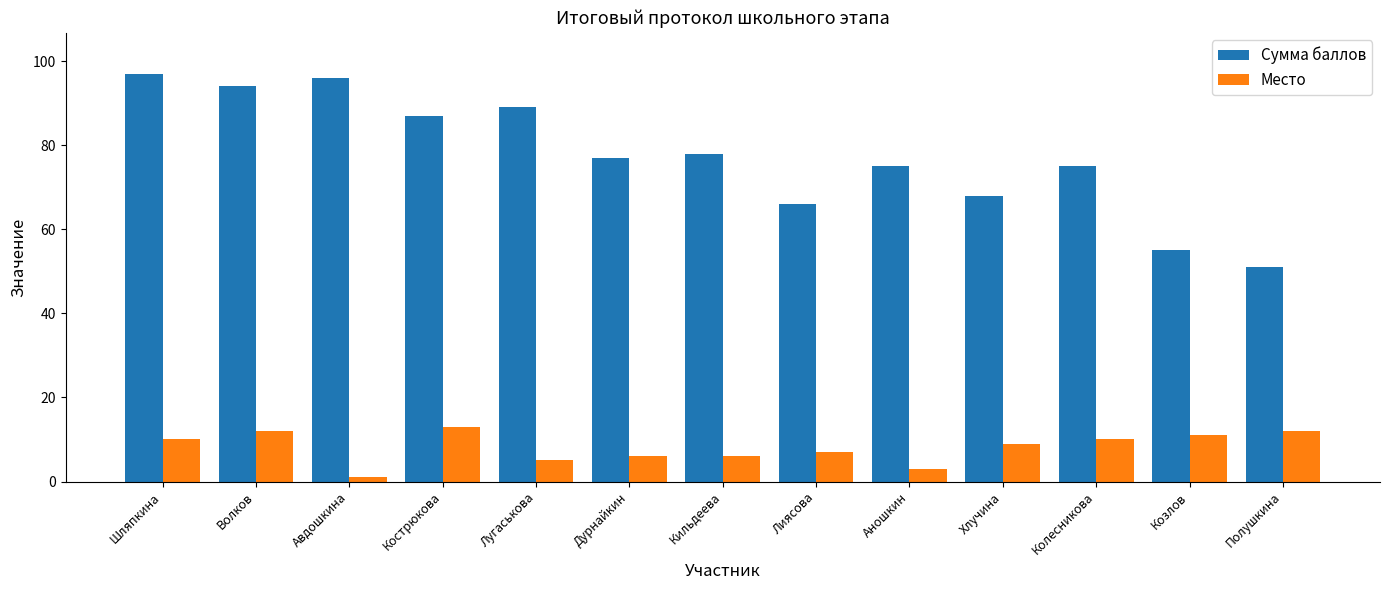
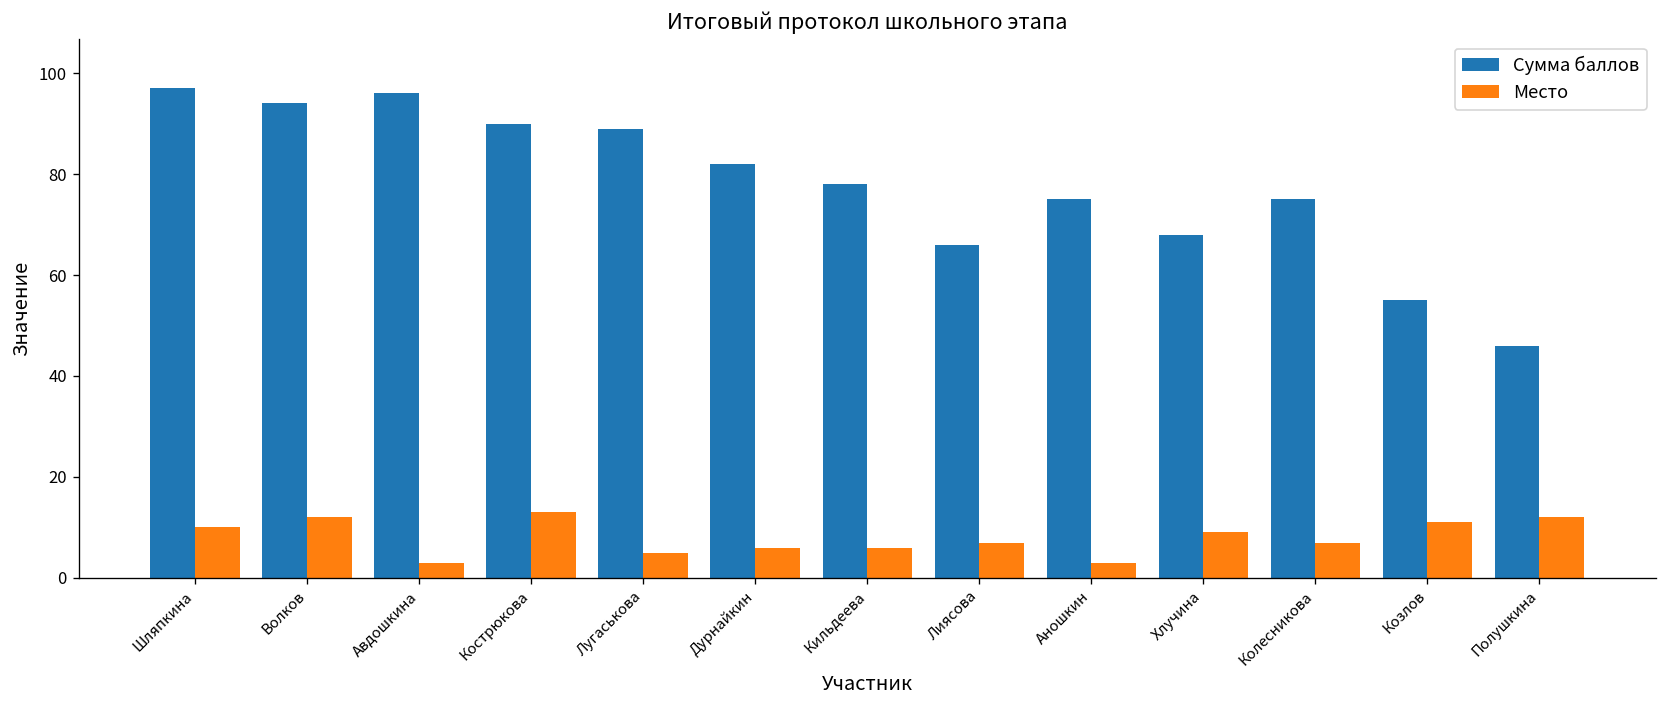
  {
    "Сумма баллов": {
      "Шляпкина": 97,
      "Волков": 94,
      "Авдошкина": 96,
-     "Кострюкова": 87,
+     "Кострюкова": 90,
      "Лугаськова": 89,
-     "Дурнайкин": 77,
+     "Дурнайкин": 82,
      "Кильдеева": 78,
      "Лиясова": 66,
      "Аношкин": 75,
      "Хлучина": 68,
      "Колесникова": 75,
      "Козлов": 55,
-     "Полушкина": 51
+     "Полушкина": 46
    },
    "Место": {
      "Шляпкина": 10,
      "Волков": 12,
-     "Авдошкина": 1,
+     "Авдошкина": 3,
      "Кострюкова": 13,
      "Лугаськова": 5,
      "Дурнайкин": 6,
      "Кильдеева": 6,
      "Лиясова": 7,
      "Аношкин": 3,
      "Хлучина": 9,
-     "Колесникова": 10,
+     "Колесникова": 7,
      "Козлов": 11,
      "Полушкина": 12
    }
  }
